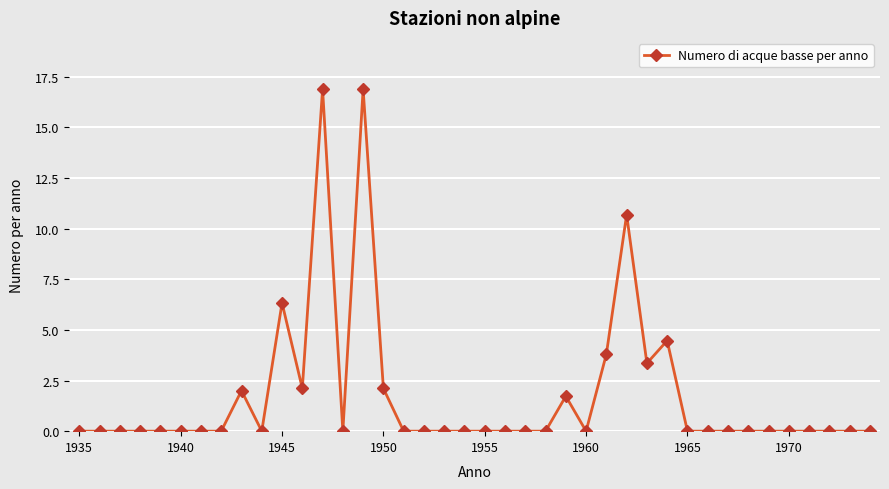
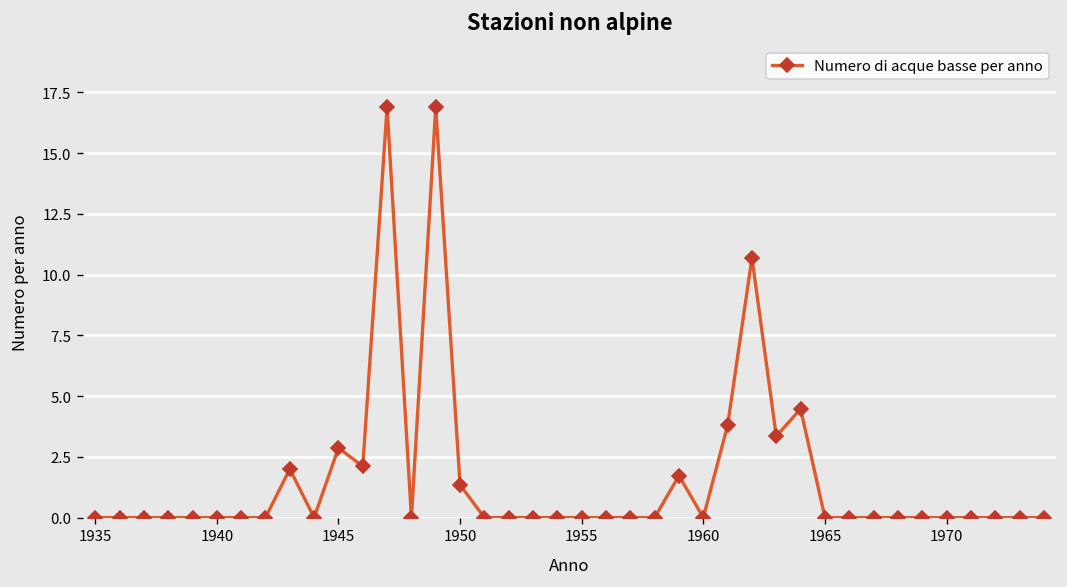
  {
    "1935": 0.0,
    "1940": 0.0,
-   "1945": 6.3,
-   "1950": 2.1,
+   "1945": 2.9,
+   "1950": 1.3,
    "1955": 0.0,
    "1960": 0.0,
    "1965": 0.0,
    "1970": 0.0
  }
